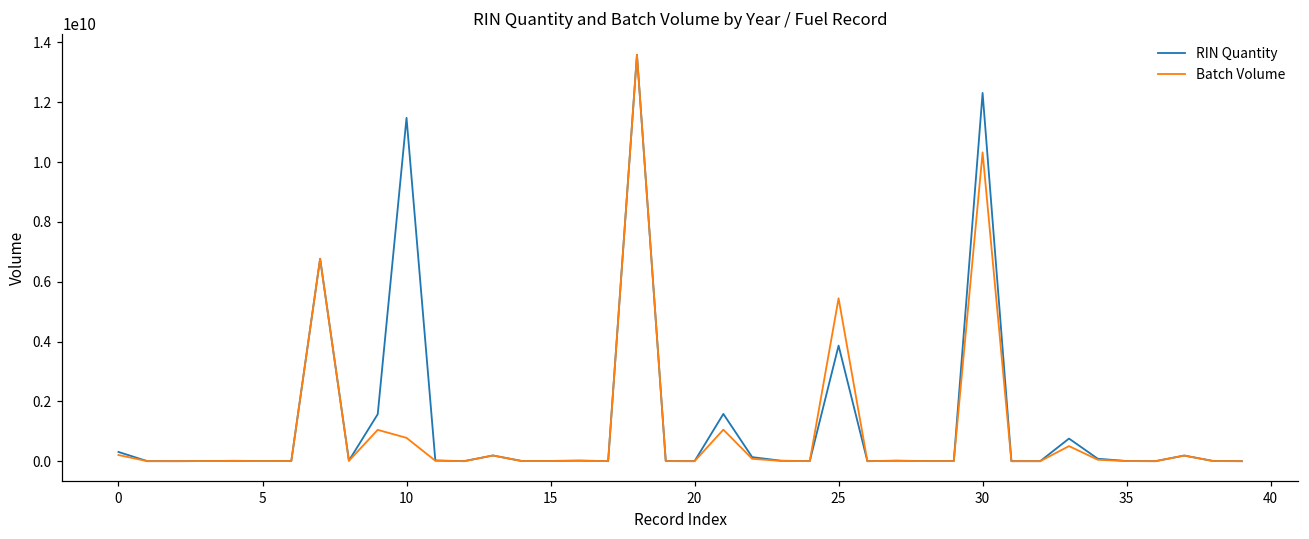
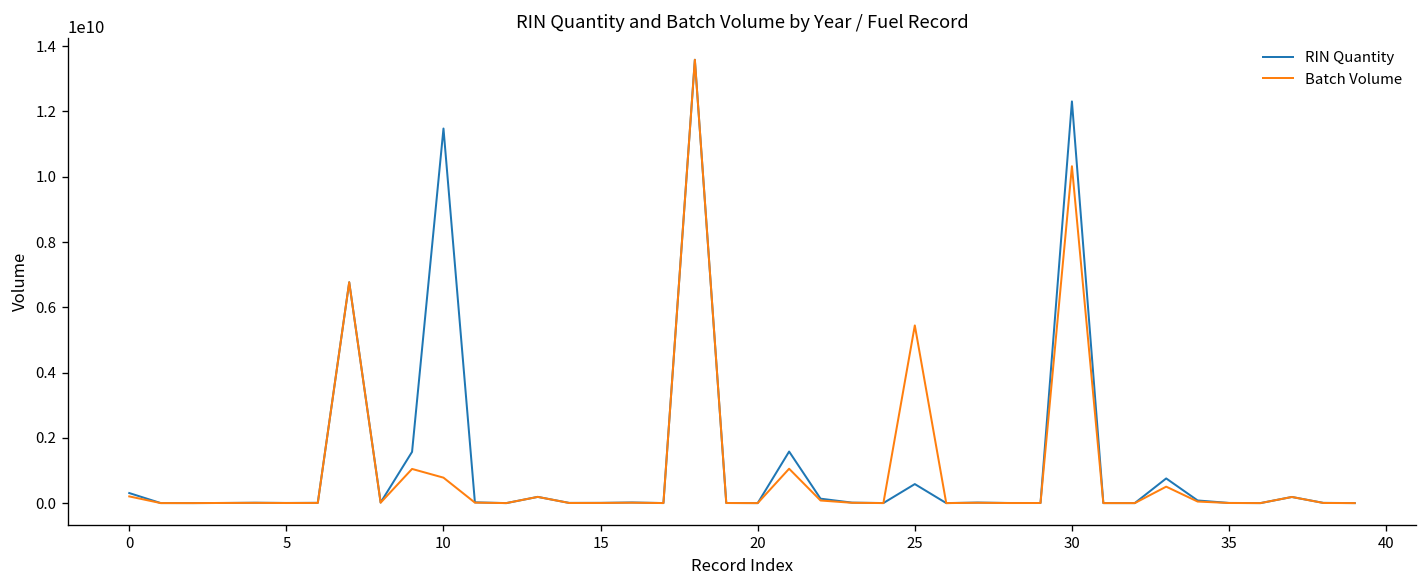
  {
    "RIN Quantity": {
      "0": 300000000,
      "10": 11500000000,
-     "25": 3900000000,
+     "25": 600000000,
      "30": 12300000000
    },
    "Batch Volume": {
      "0": 200000000,
      "10": 800000000,
      "25": 5400000000,
      "30": 10300000000
    }
  }
